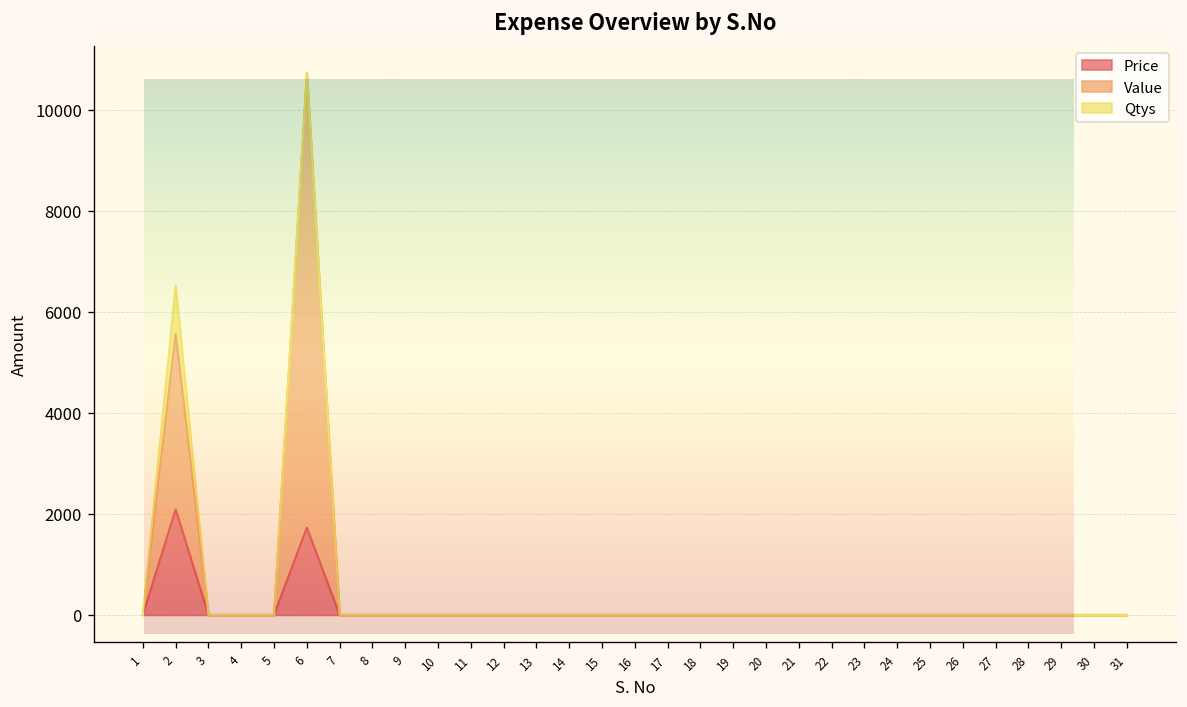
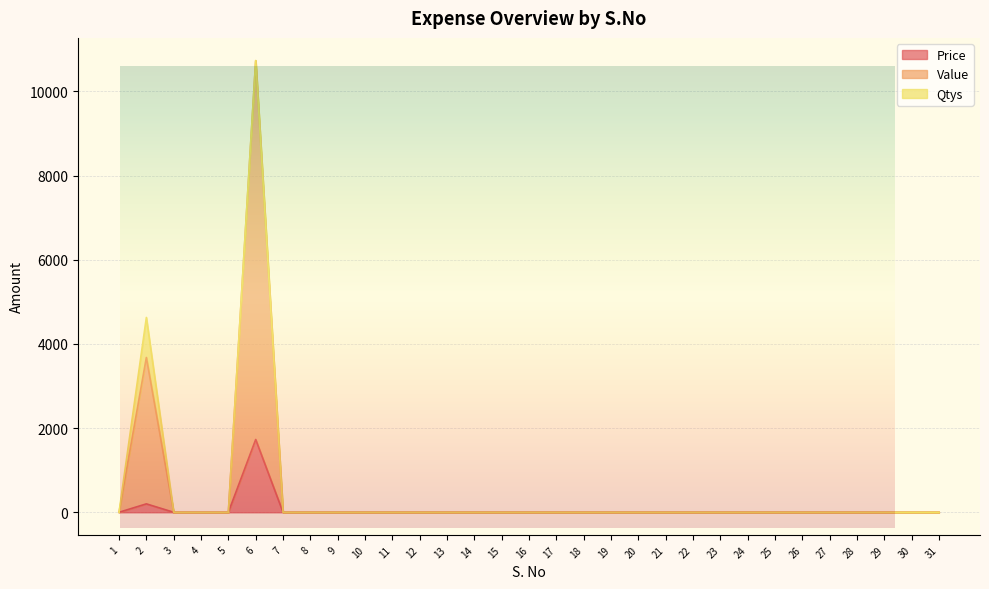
  {
    "Expense Overview by S.No": {
      "Price": {
-       "2": 2100,
+       "2": 200,
        "6": 1700
      },
      "Value": {
        "2": 3500
      },
      "Qtys": {
        "2": 1000
      }
    }
  }
